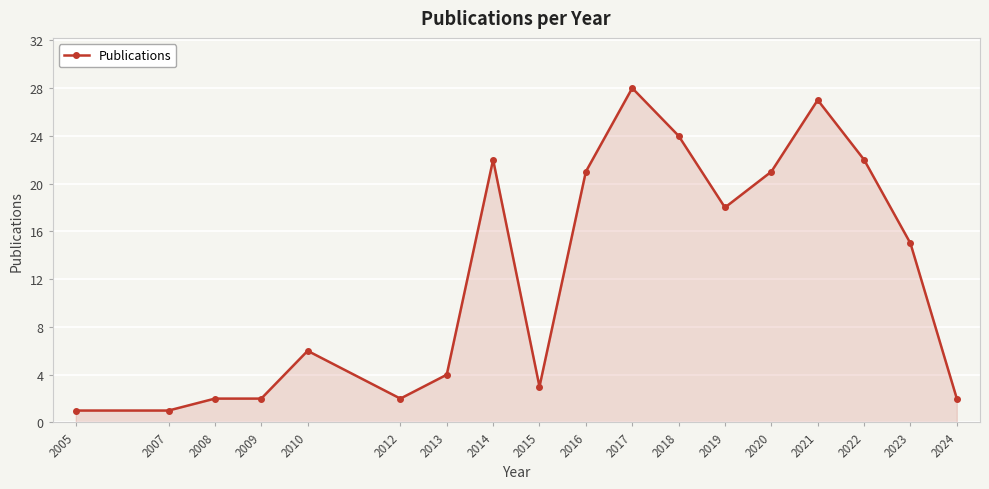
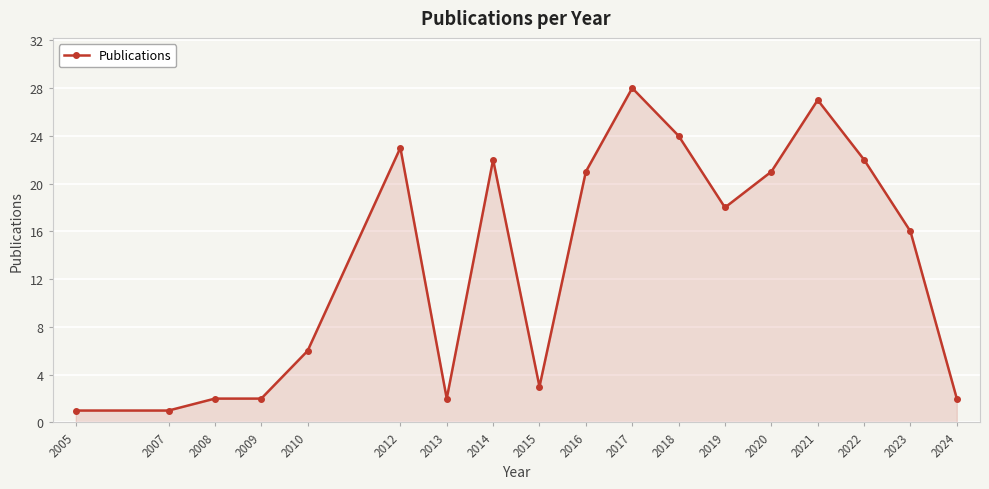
  {
    "2005": 1,
    "2007": 1,
    "2008": 2,
    "2009": 2,
    "2010": 6,
-   "2012": 2,
-   "2013": 4,
+   "2012": 23,
+   "2013": 2,
    "2014": 22,
    "2015": 3,
    "2016": 21,
    "2017": 28,
    "2018": 24,
    "2019": 18,
    "2020": 21,
    "2021": 27,
    "2022": 22,
-   "2023": 15,
+   "2023": 16,
    "2024": 2
  }
